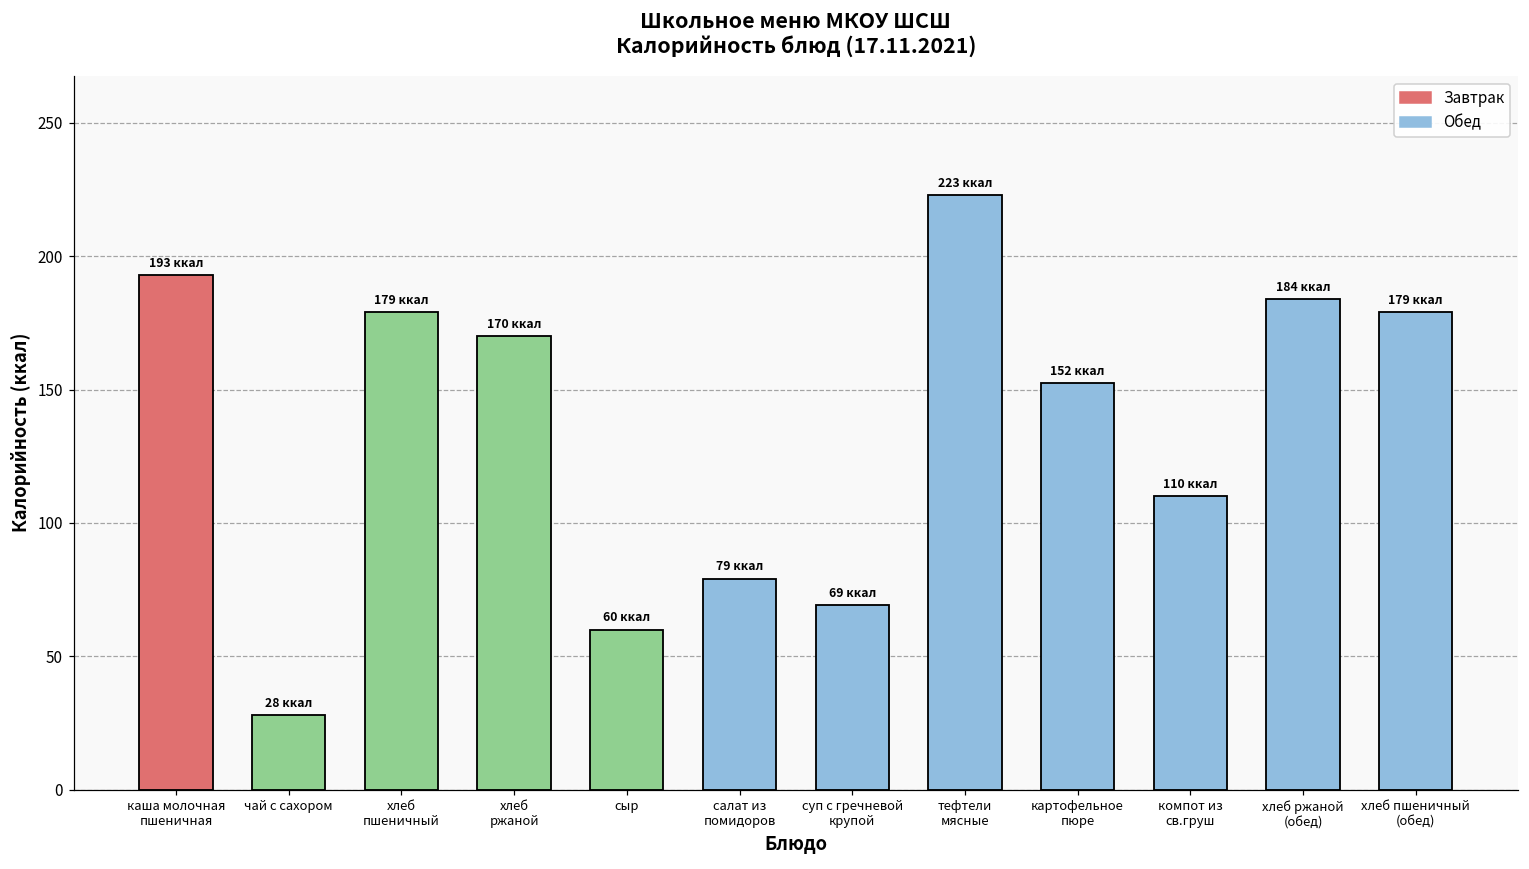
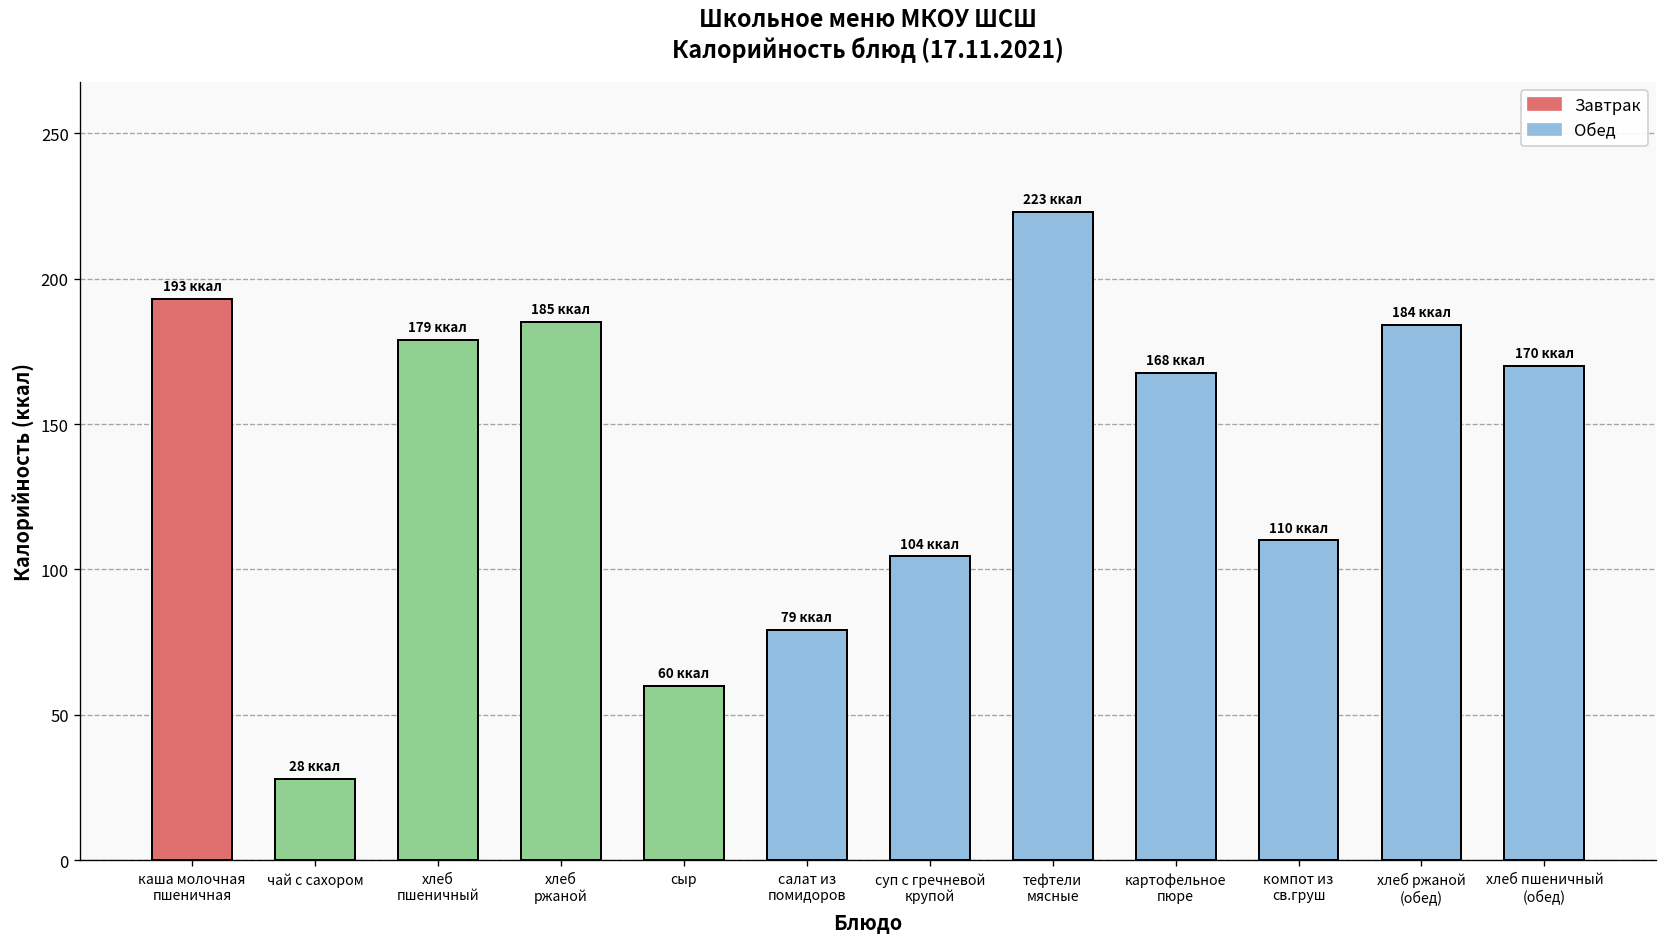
  {
    "каша молочная пшеничная": 193,
    "чай с сахором": 28,
    "хлеб пшеничный": 179,
-   "хлеб ржаной": 170,
+   "хлеб ржаной": 185,
    "сыр": 60,
    "салат из помидоров": 79,
-   "суп с гречневой крупой": 69,
+   "суп с гречневой крупой": 104,
    "тефтели мясные": 223,
-   "картофельное пюре": 152,
+   "картофельное пюре": 168,
    "компот из св.груш": 110,
    "хлеб ржаной (обед)": 184,
-   "хлеб пшеничный (обед)": 179
+   "хлеб пшеничный (обед)": 170
  }
